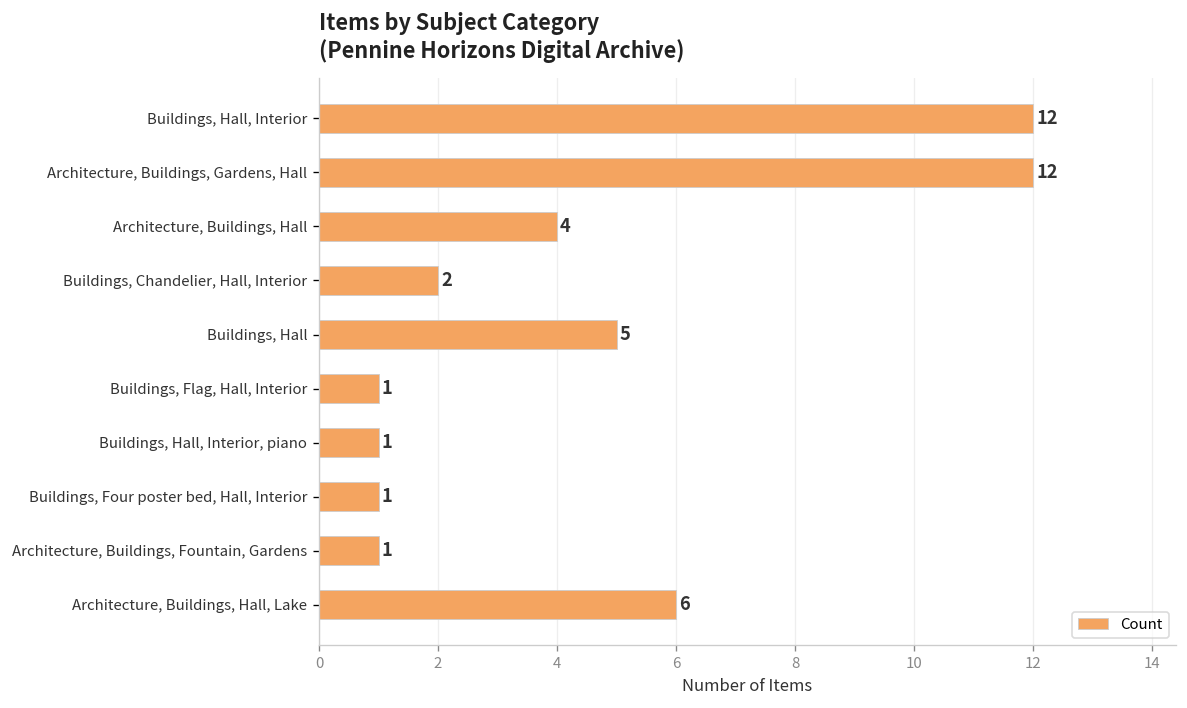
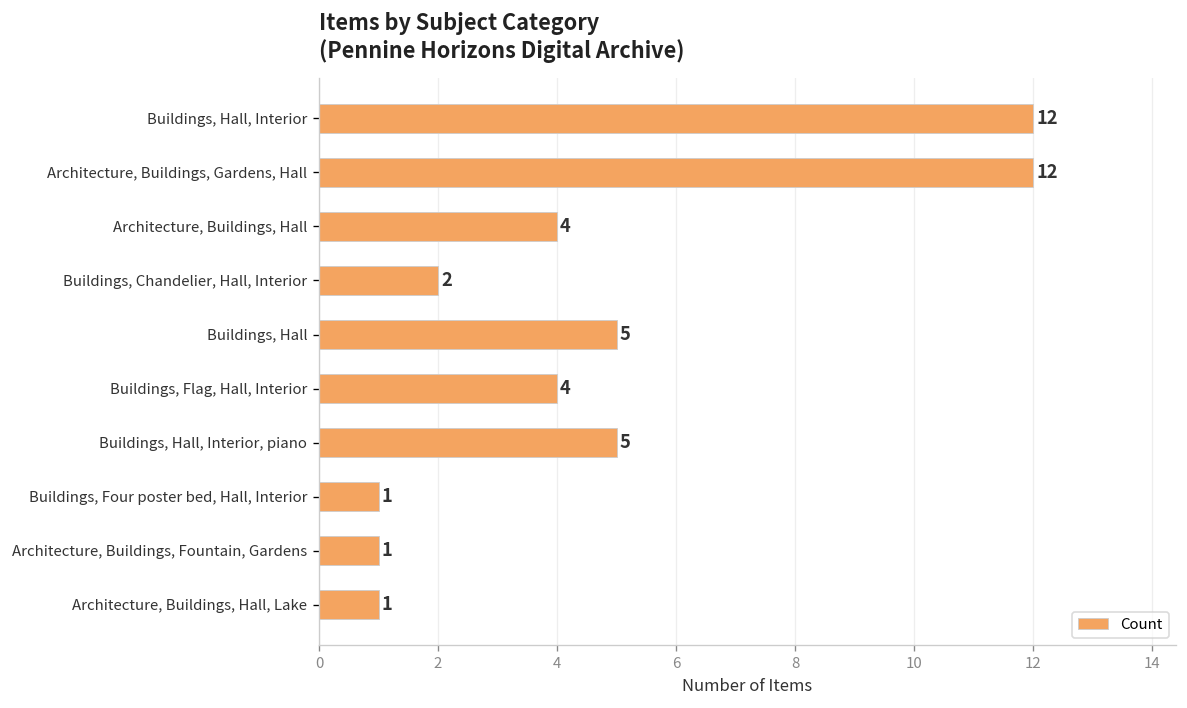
  {
    "Buildings, Hall, Interior": 12,
    "Architecture, Buildings, Gardens, Hall": 12,
    "Architecture, Buildings, Hall": 4,
    "Buildings, Chandelier, Hall, Interior": 2,
    "Buildings, Hall": 5,
-   "Buildings, Flag, Hall, Interior": 1,
-   "Buildings, Hall, Interior, piano": 1,
+   "Buildings, Flag, Hall, Interior": 4,
+   "Buildings, Hall, Interior, piano": 5,
    "Buildings, Four poster bed, Hall, Interior": 1,
    "Architecture, Buildings, Fountain, Gardens": 1,
-   "Architecture, Buildings, Hall, Lake": 6
+   "Architecture, Buildings, Hall, Lake": 1
  }
